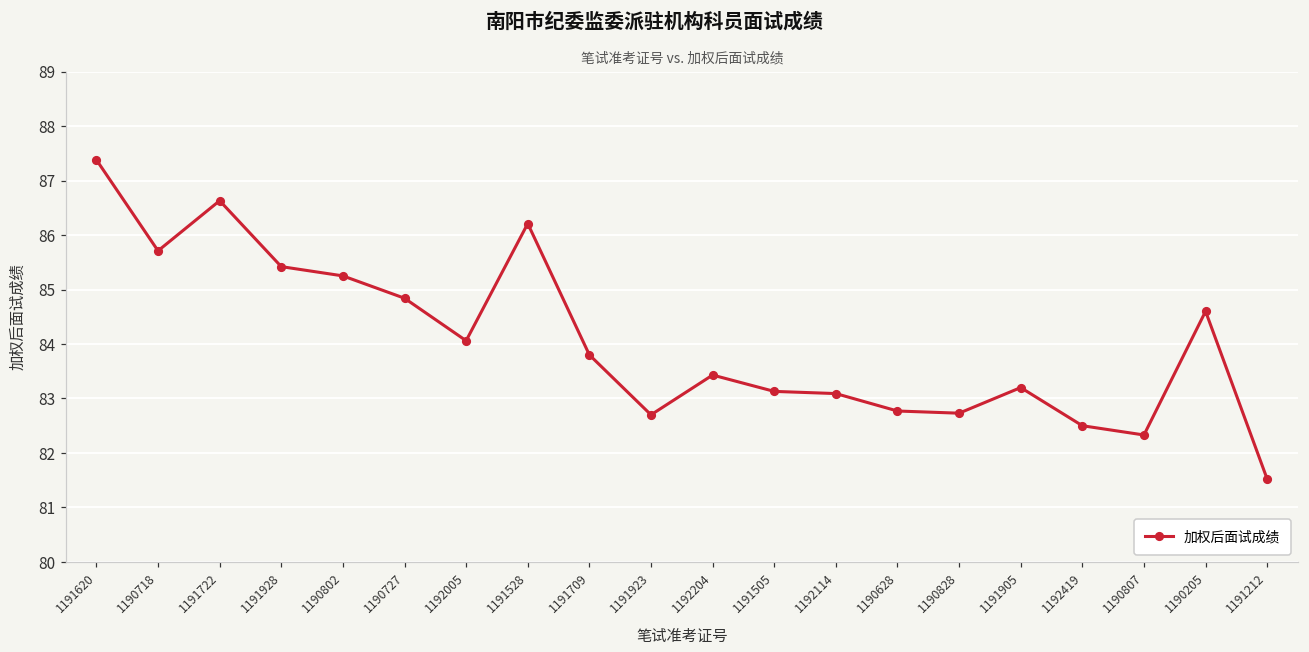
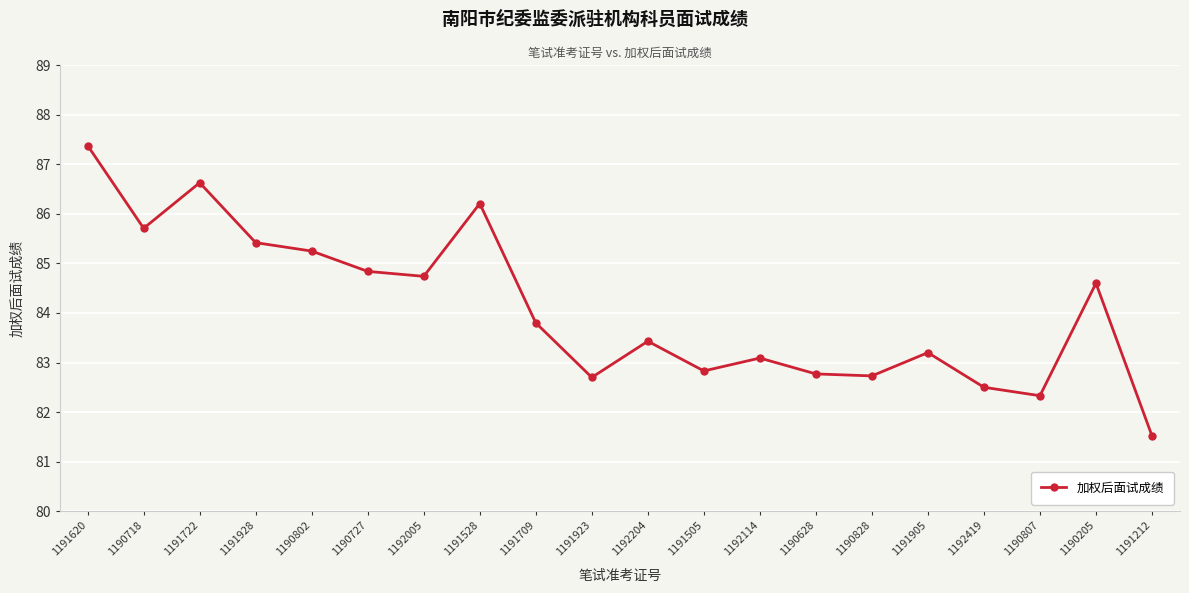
  {
    "1191620": 87.4,
    "1190718": 85.7,
    "1191722": 86.6,
    "1191928": 85.4,
    "1190802": 85.3,
    "1190727": 84.8,
-   "1192005": 84.1,
+   "1192005": 84.7,
    "1191528": 86.2,
    "1191709": 83.8,
    "1191923": 82.7,
    "1192204": 83.4,
-   "1191505": 83.1,
+   "1191505": 82.8,
    "1192114": 83.1,
    "1190628": 82.8,
    "1190828": 82.7,
    "1191905": 83.2,
    "1192419": 82.5,
    "1190807": 82.3,
    "1190205": 84.6,
    "1191212": 81.5
  }
